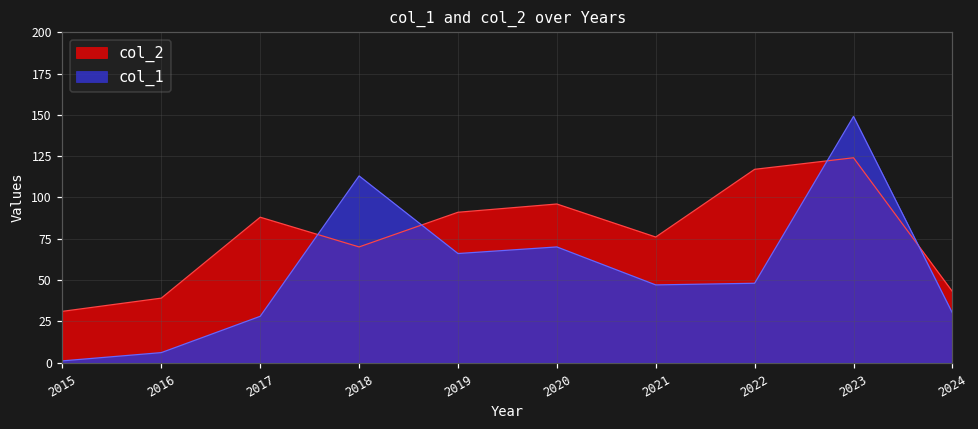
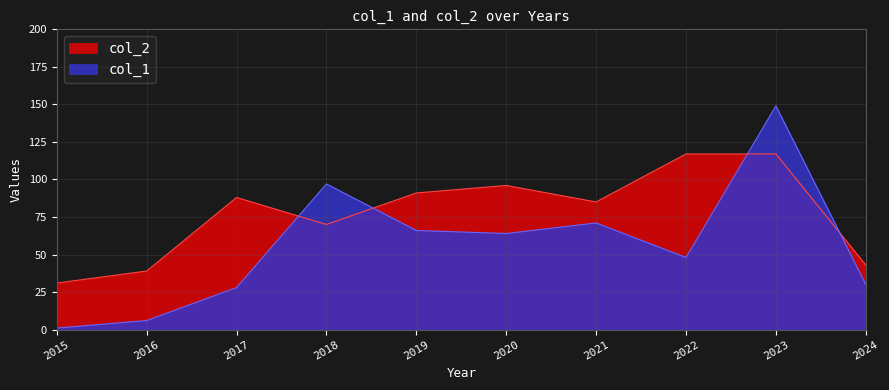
  {
    "col_2": {
      "2015": 31,
      "2016": 39,
      "2017": 88,
      "2018": 70,
      "2019": 91,
      "2020": 96,
-     "2021": 76,
+     "2021": 85,
      "2022": 117,
-     "2023": 124,
+     "2023": 117,
      "2024": 43
    },
    "col_1": {
      "2015": 1,
      "2016": 6,
      "2017": 28,
-     "2018": 113,
+     "2018": 97,
      "2019": 66,
-     "2020": 70,
-     "2021": 47,
+     "2020": 64,
+     "2021": 71,
      "2022": 48,
      "2023": 149,
      "2024": 30
    }
  }
